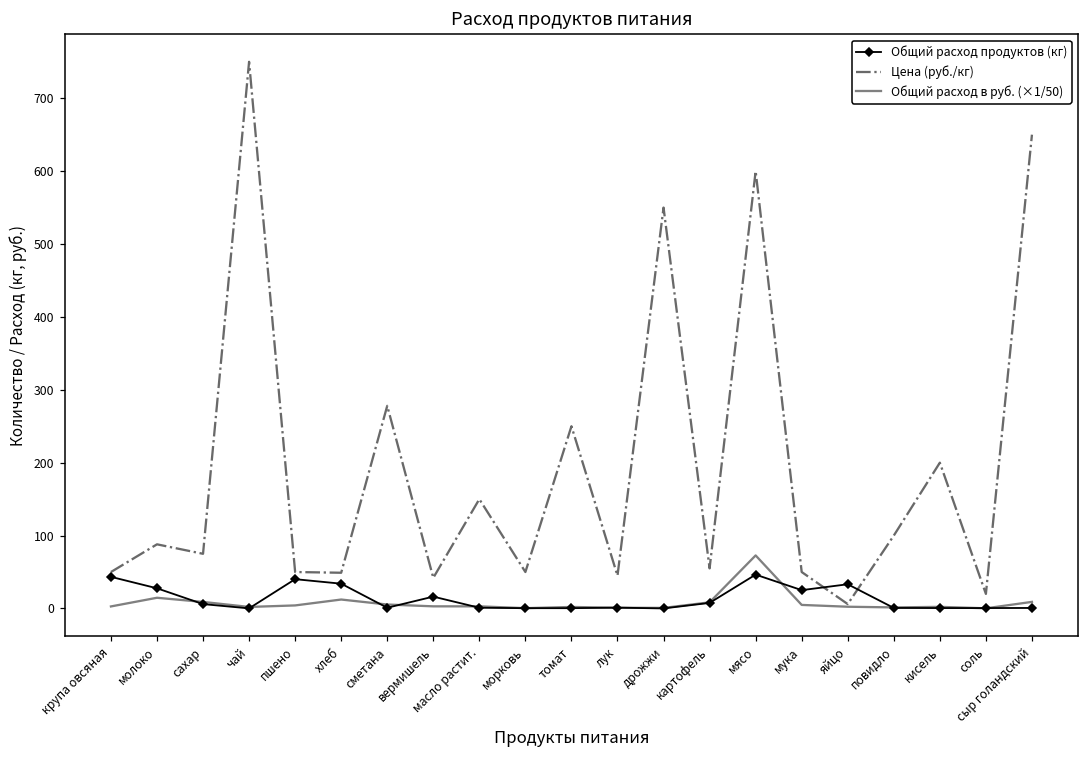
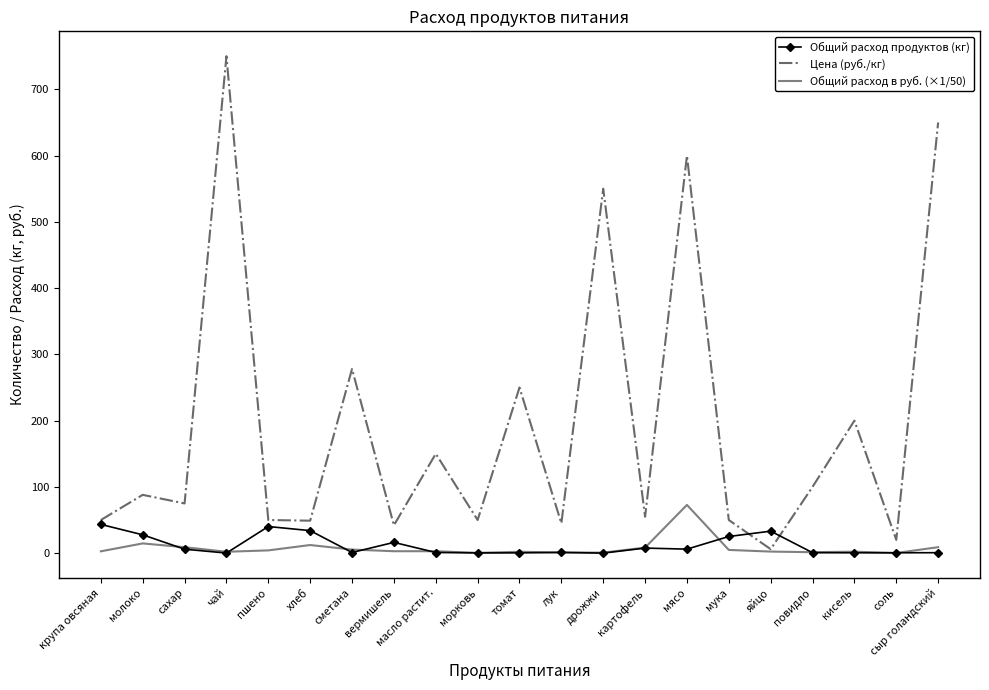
  {
    "Общий расход продуктов (кг)": {
      "крупа овсяная": 40,
      "молоко": 30,
      "пшено": 40,
      "хлеб": 30,
      "сметана": 0,
      "вермишель": 20,
-     "мясо": 50,
+     "мясо": 10,
      "мука": 30,
      "яйцо": 30,
      "сыр голандский": 0
    }
  }
